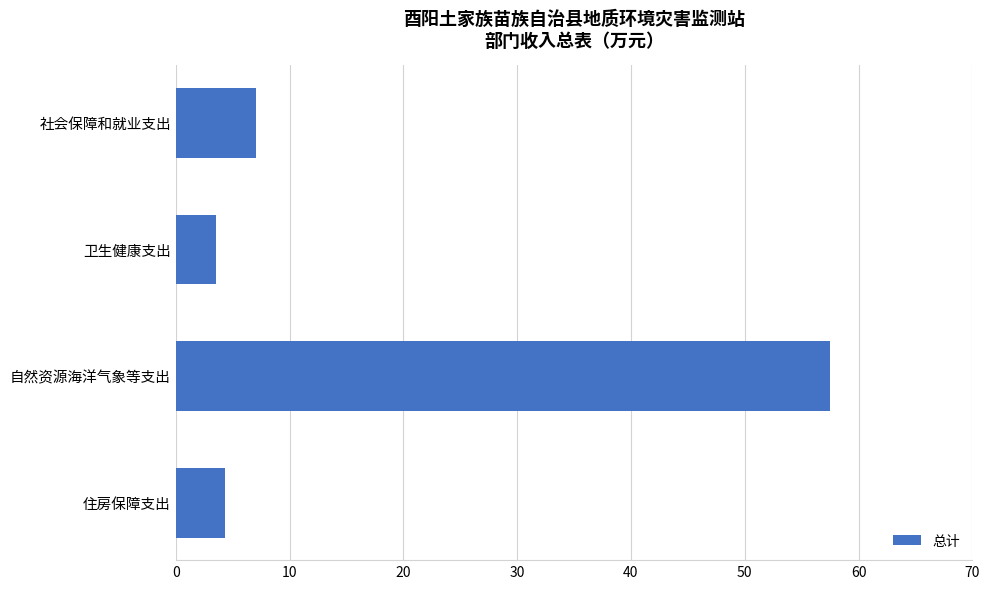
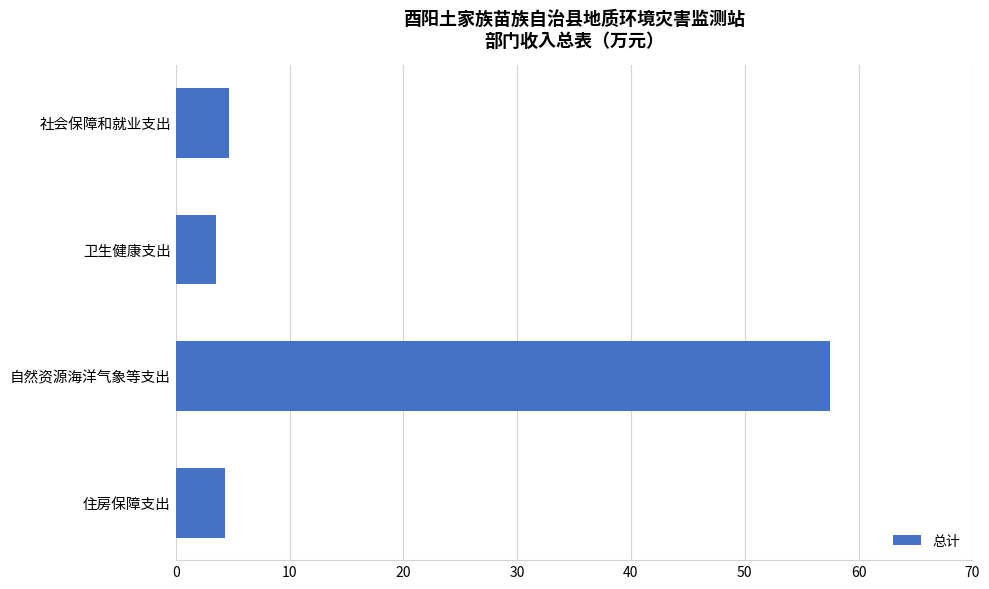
  {
-   "社会保障和就业支出": 7.1,
+   "社会保障和就业支出": 4.7,
    "卫生健康支出": 3.6,
    "自然资源海洋气象等支出": 57.5,
    "住房保障支出": 4.3
  }
